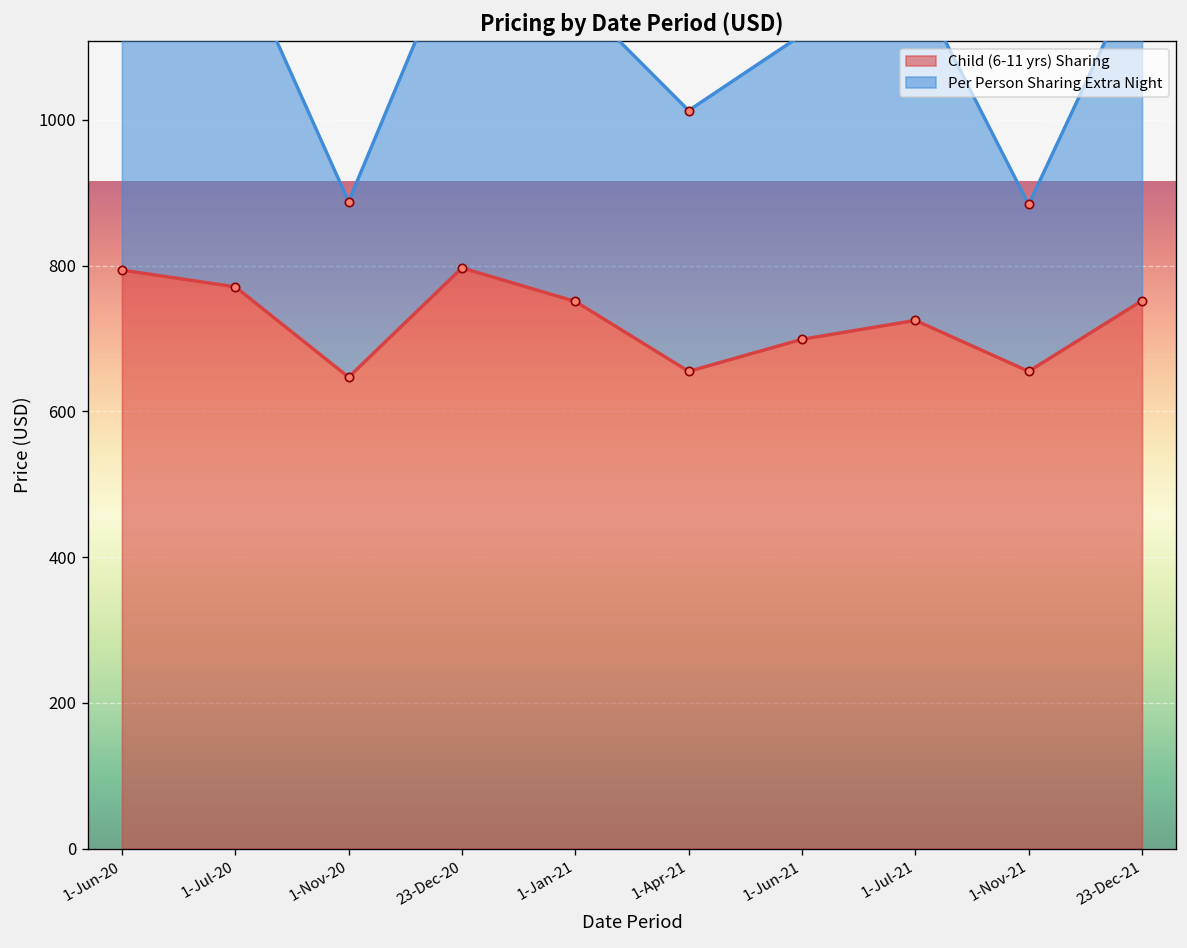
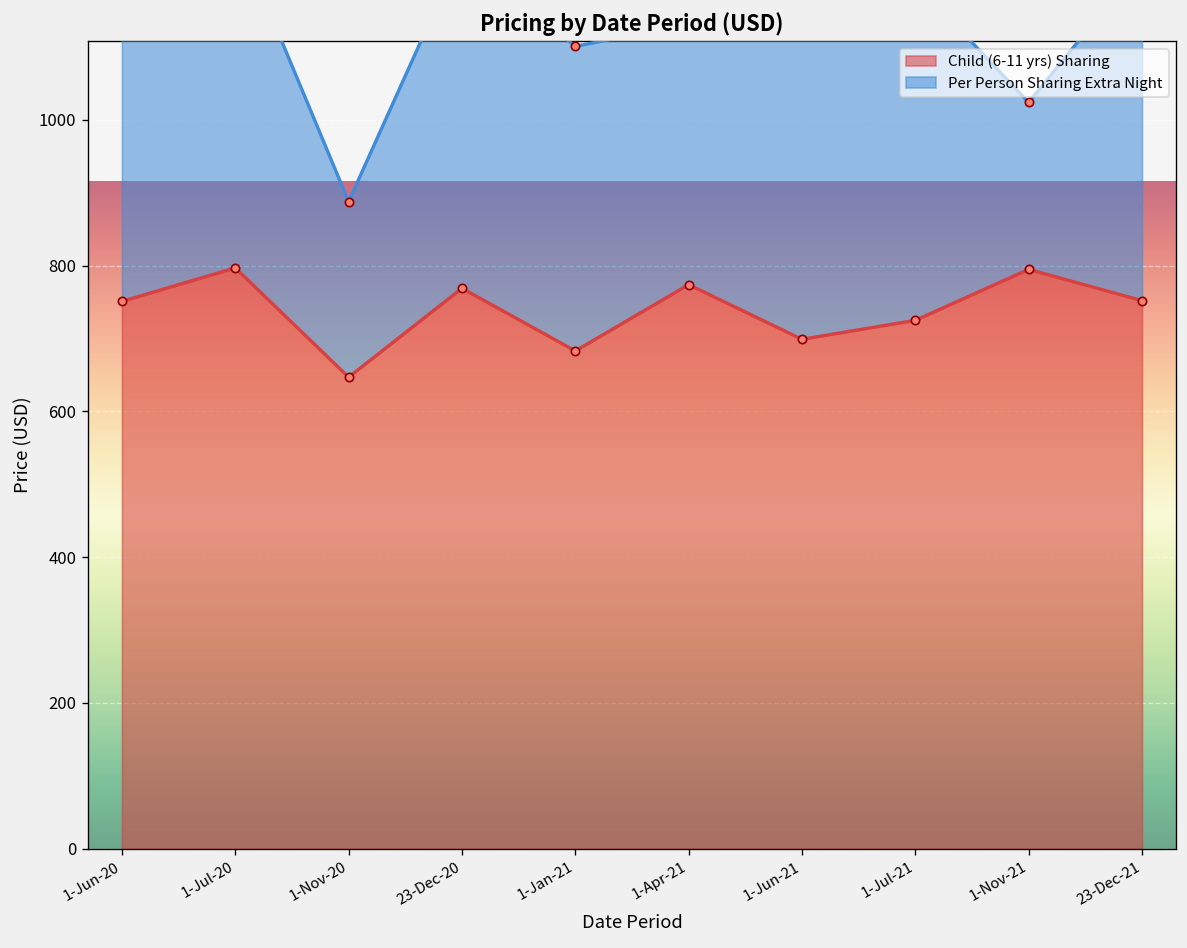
  {
    "Child (6-11 yrs) Sharing": {
-     "1-Jun-20": 790,
-     "1-Jul-20": 770,
+     "1-Jun-20": 750,
+     "1-Jul-20": 800,
      "1-Nov-20": 650,
-     "23-Dec-20": 800,
-     "1-Jan-21": 750,
-     "1-Apr-21": 660,
+     "23-Dec-20": 770,
+     "1-Jan-21": 680,
+     "1-Apr-21": 770,
      "1-Jun-21": 700,
      "1-Jul-21": 730,
-     "1-Nov-21": 660,
+     "1-Nov-21": 800,
      "23-Dec-21": 750
    },
    "Per Person Sharing Extra Night": {
      "1-Nov-20": 240,
      "1-Nov-21": 230
    }
  }
